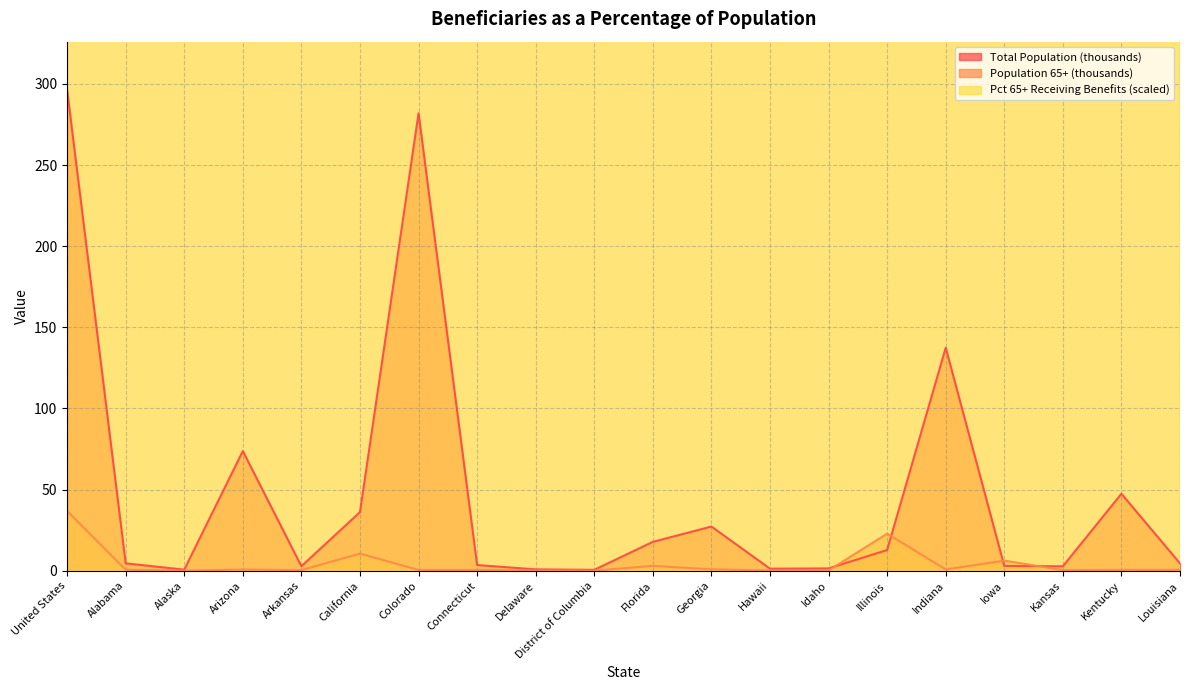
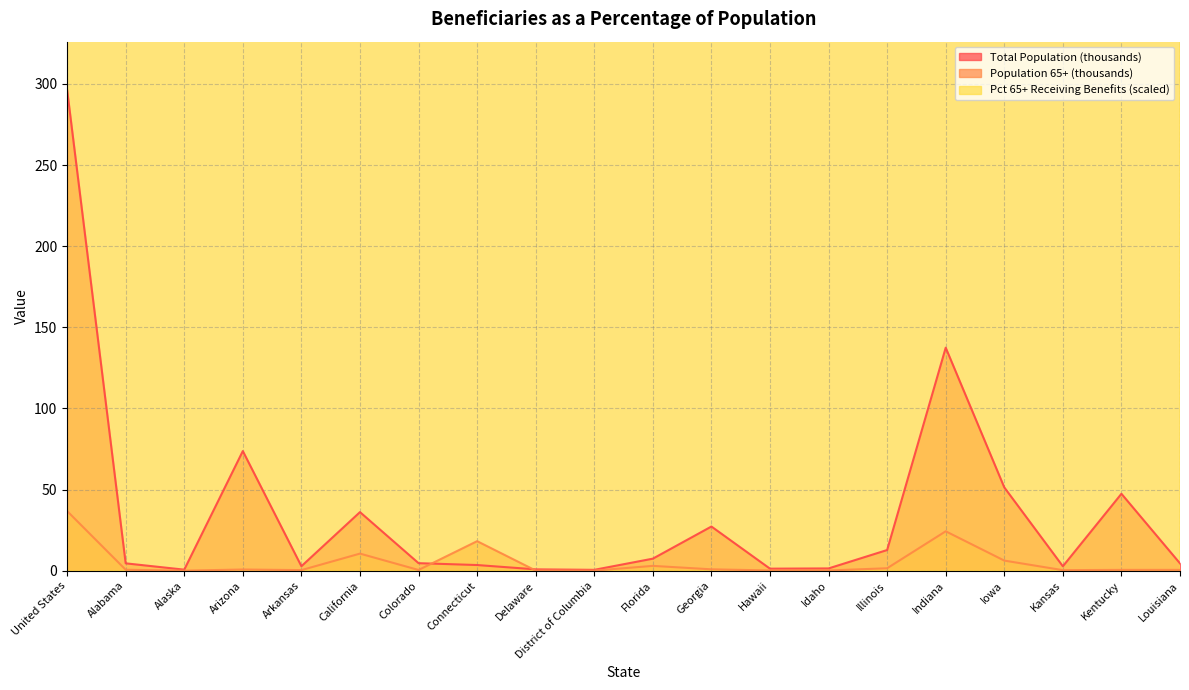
  {
    "Total Population (thousands)": {
      "United States": 296,
      "Alabama": 5,
      "Arizona": 74,
      "Arkansas": 3,
      "California": 36,
-     "Colorado": 282,
+     "Colorado": 5,
      "Connecticut": 4,
-     "Florida": 18,
+     "Florida": 7,
      "Georgia": 27,
      "Illinois": 13,
      "Indiana": 137,
-     "Iowa": 3,
+     "Iowa": 51,
      "Kansas": 3,
      "Kentucky": 47,
      "Louisiana": 5
    },
    "Population 65+ (thousands)": {
      "United States": 37,
      "Alabama": 1,
      "Arizona": 1,
      "Arkansas": 0,
      "California": 11,
      "Colorado": 0,
-     "Connecticut": 0,
+     "Connecticut": 18,
      "Florida": 3,
      "Georgia": 1,
-     "Illinois": 23,
-     "Indiana": 1,
+     "Illinois": 2,
+     "Indiana": 24,
      "Iowa": 6,
      "Kansas": 0,
      "Kentucky": 1,
      "Louisiana": 1
    }
  }
